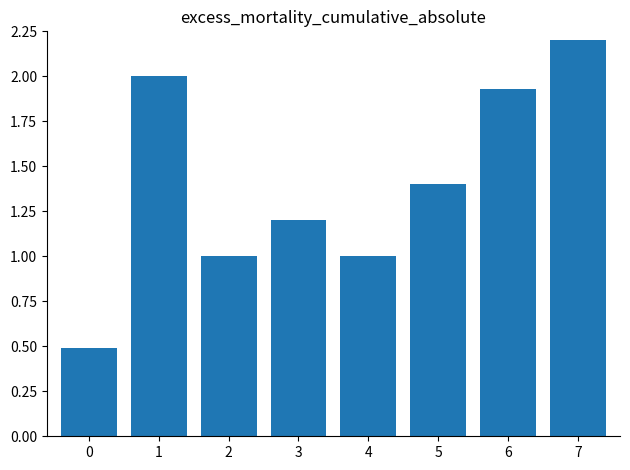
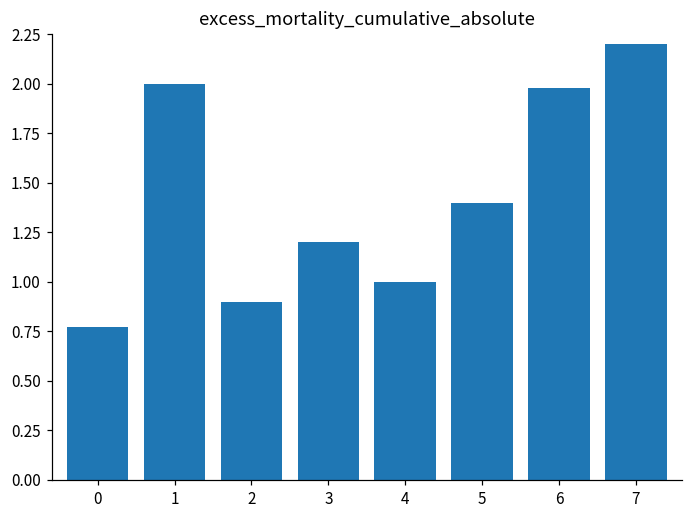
  {
-   "0": 0.49,
+   "0": 0.77,
    "1": 2.00,
-   "2": 1.0,
+   "2": 0.9,
    "3": 1.20,
    "4": 1.00,
    "5": 1.40,
-   "6": 1.93,
+   "6": 1.98,
    "7": 2.20
  }
